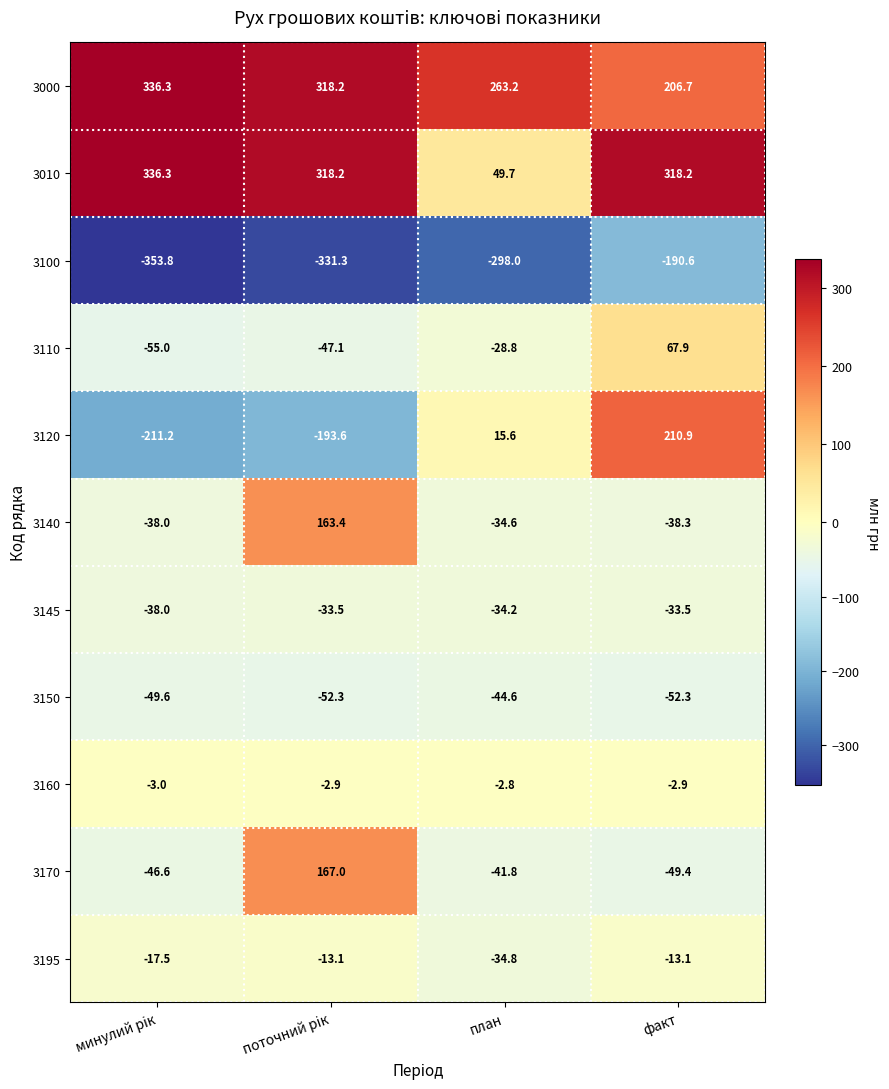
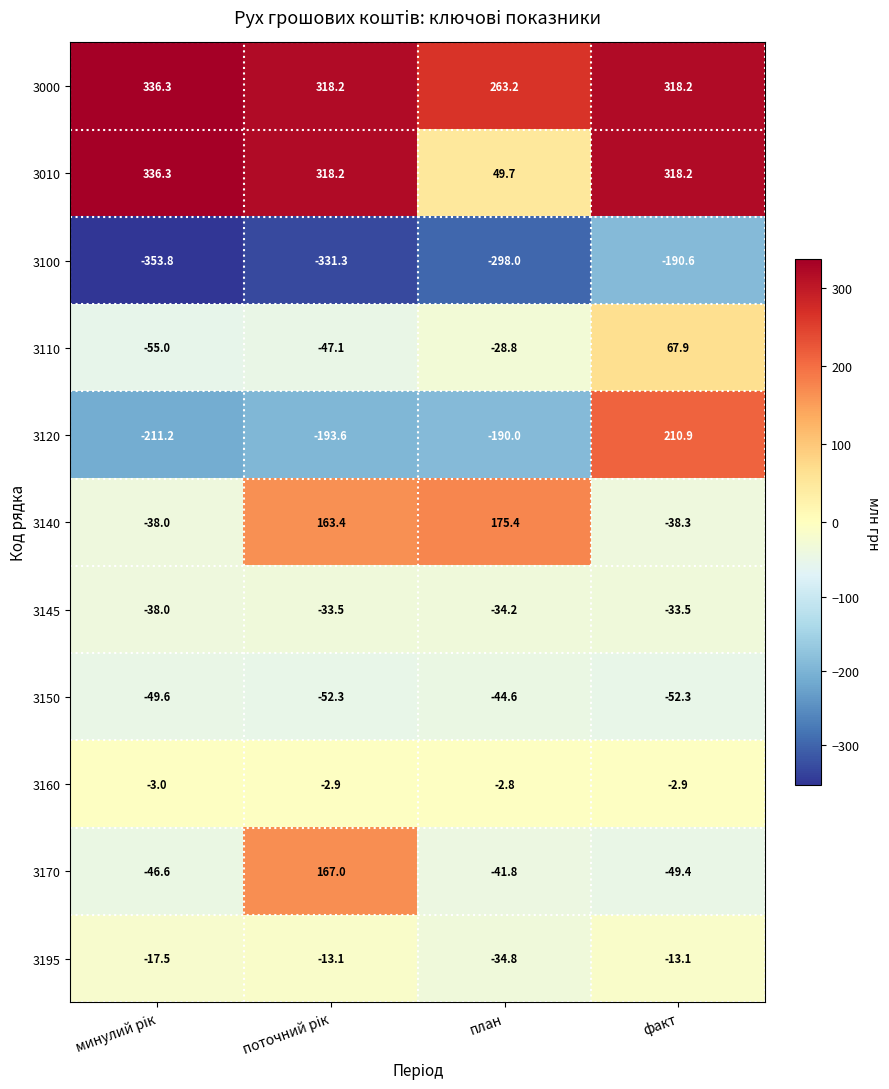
  {
    "3000": {
      "минулий рік": 336.3,
      "поточний рік": 318.2,
      "план": 263.2,
-     "факт": 206.7
+     "факт": 318.2
    },
    "3010": {
      "минулий рік": 336.3,
      "поточний рік": 318.2,
      "план": 49.7,
      "факт": 318.2
    },
    "3100": {
      "минулий рік": -353.8,
      "поточний рік": -331.3,
      "план": -298.0,
      "факт": -190.6
    },
    "3110": {
      "минулий рік": -55.0,
      "поточний рік": -47.1,
      "план": -28.8,
      "факт": 67.9
    },
    "3120": {
      "минулий рік": -211.2,
      "поточний рік": -193.6,
-     "план": 15.6,
+     "план": -190.0,
      "факт": 210.9
    },
    "3140": {
      "минулий рік": -38.0,
      "поточний рік": 163.4,
-     "план": -34.6,
+     "план": 175.4,
      "факт": -38.3
    },
    "3145": {
      "минулий рік": -38.0,
      "поточний рік": -33.5,
      "план": -34.2,
      "факт": -33.5
    },
    "3150": {
      "минулий рік": -49.6,
      "поточний рік": -52.3,
      "план": -44.6,
      "факт": -52.3
    },
    "3160": {
      "минулий рік": -3.0,
      "поточний рік": -2.9,
      "план": -2.8,
      "факт": -2.9
    },
    "3170": {
      "минулий рік": -46.6,
      "поточний рік": 167.0,
      "план": -41.8,
      "факт": -49.4
    },
    "3195": {
      "минулий рік": -17.5,
      "поточний рік": -13.1,
      "план": -34.8,
      "факт": -13.1
    }
  }
